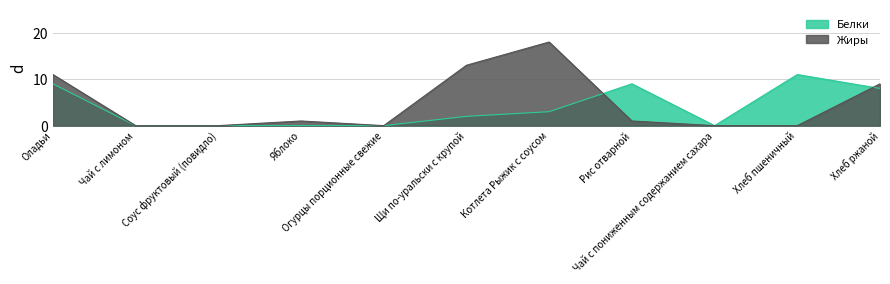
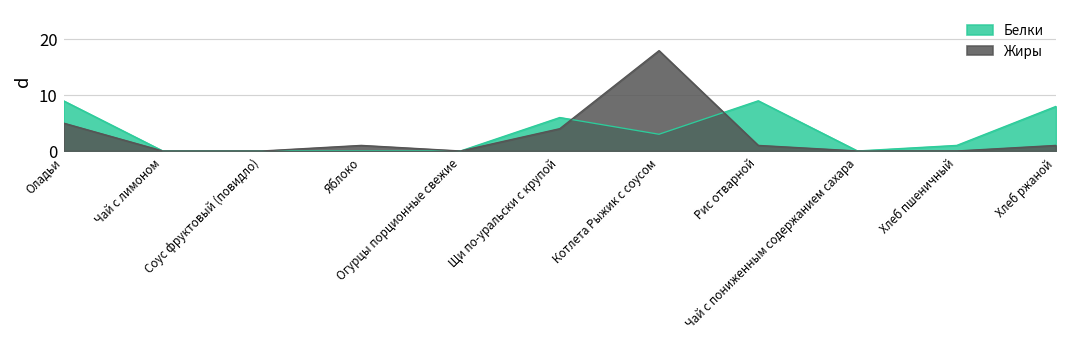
  {
    "Белки": {
      "Оладьи": 9,
      "Яблоко": 0,
-     "Щи по-уральски с крупой": 2,
+     "Щи по-уральски с крупой": 6,
      "Котлета Рыжик с соусом": 3,
      "Рис отварной": 9,
-     "Хлеб пшеничный": 11,
+     "Хлеб пшеничный": 1,
      "Хлеб ржаной": 8
    },
    "Жиры": {
-     "Оладьи": 11,
+     "Оладьи": 5,
      "Яблоко": 1,
-     "Щи по-уральски с крупой": 13,
+     "Щи по-уральски с крупой": 4,
      "Котлета Рыжик с соусом": 18,
      "Рис отварной": 1,
      "Хлеб пшеничный": 0,
-     "Хлеб ржаной": 9
+     "Хлеб ржаной": 1
    }
  }
